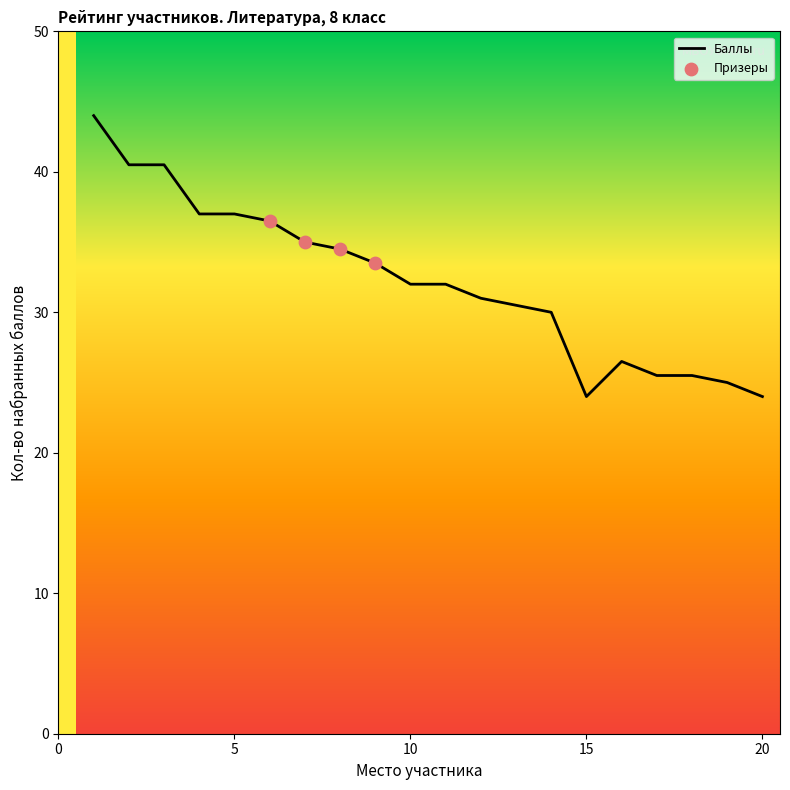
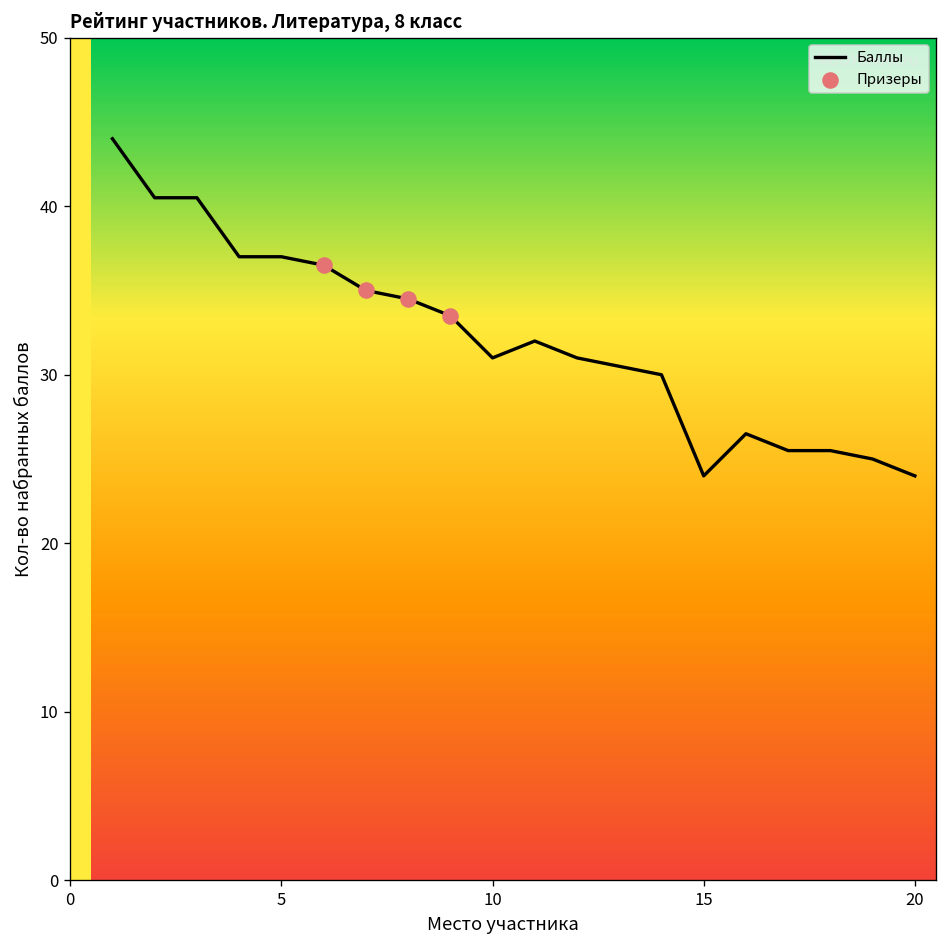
  {
    "Баллы": {
-     "10": 32
+     "10": 31
    }
  }
